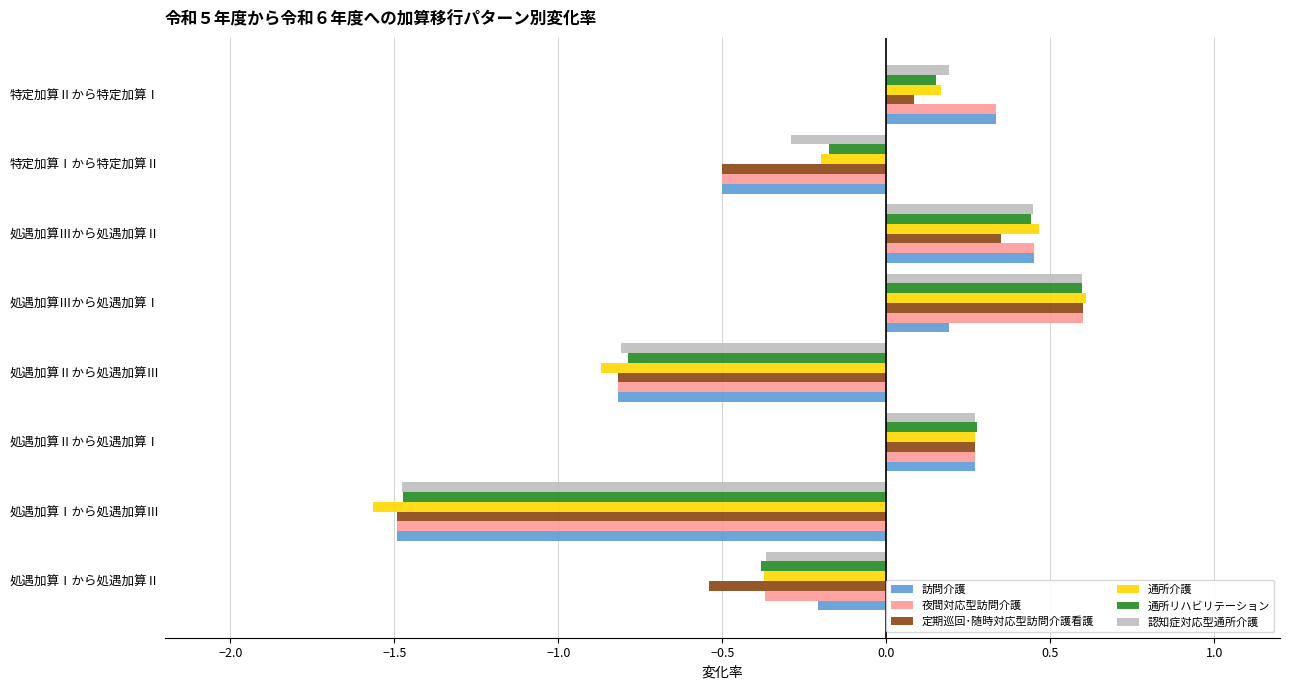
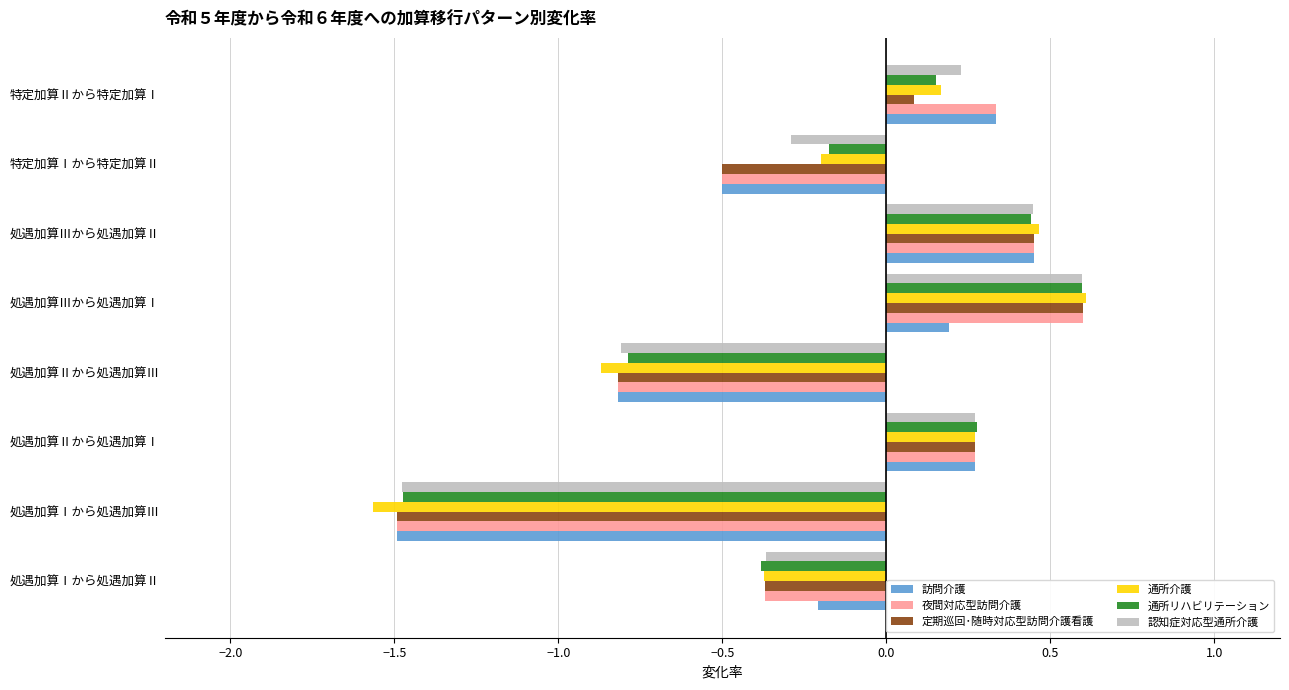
  {
    "訪問介護": {
      "特定加算Ⅱから特定加算Ⅰ": 0.33,
      "特定加算Ⅰから特定加算Ⅱ": -0.50,
      "処遇加算Ⅲから処遇加算Ⅱ": 0.45,
      "処遇加算Ⅲから処遇加算Ⅰ": 0.19,
      "処遇加算Ⅱから処遇加算Ⅲ": -0.82,
      "処遇加算Ⅱから処遇加算Ⅰ": 0.27,
      "処遇加算Ⅰから処遇加算Ⅲ": -1.49,
      "処遇加算Ⅰから処遇加算Ⅱ": -0.21
    },
    "夜間対応型訪問介護": {
      "特定加算Ⅱから特定加算Ⅰ": 0.33,
      "特定加算Ⅰから特定加算Ⅱ": -0.50,
      "処遇加算Ⅲから処遇加算Ⅱ": 0.45,
      "処遇加算Ⅲから処遇加算Ⅰ": 0.60,
      "処遇加算Ⅱから処遇加算Ⅲ": -0.82,
      "処遇加算Ⅱから処遇加算Ⅰ": 0.27,
      "処遇加算Ⅰから処遇加算Ⅲ": -1.49,
      "処遇加算Ⅰから処遇加算Ⅱ": -0.37
    },
    "定期巡回･随時対応型訪問介護看護": {
      "特定加算Ⅱから特定加算Ⅰ": 0.08,
      "特定加算Ⅰから特定加算Ⅱ": -0.50,
-     "処遇加算Ⅲから処遇加算Ⅱ": 0.35,
+     "処遇加算Ⅲから処遇加算Ⅱ": 0.45,
      "処遇加算Ⅲから処遇加算Ⅰ": 0.60,
      "処遇加算Ⅱから処遇加算Ⅲ": -0.82,
      "処遇加算Ⅱから処遇加算Ⅰ": 0.27,
      "処遇加算Ⅰから処遇加算Ⅲ": -1.49,
-     "処遇加算Ⅰから処遇加算Ⅱ": -0.54
+     "処遇加算Ⅰから処遇加算Ⅱ": -0.37
    },
    "通所介護": {
      "特定加算Ⅱから特定加算Ⅰ": 0.17,
      "特定加算Ⅰから特定加算Ⅱ": -0.20,
      "処遇加算Ⅲから処遇加算Ⅱ": 0.47,
      "処遇加算Ⅲから処遇加算Ⅰ": 0.61,
      "処遇加算Ⅱから処遇加算Ⅲ": -0.87,
      "処遇加算Ⅱから処遇加算Ⅰ": 0.27,
      "処遇加算Ⅰから処遇加算Ⅲ": -1.57,
      "処遇加算Ⅰから処遇加算Ⅱ": -0.37
    },
    "通所リハビリテーション": {
      "特定加算Ⅱから特定加算Ⅰ": 0.15,
      "特定加算Ⅰから特定加算Ⅱ": -0.18,
      "処遇加算Ⅲから処遇加算Ⅱ": 0.44,
      "処遇加算Ⅲから処遇加算Ⅰ": 0.60,
      "処遇加算Ⅱから処遇加算Ⅲ": -0.79,
      "処遇加算Ⅱから処遇加算Ⅰ": 0.28,
      "処遇加算Ⅰから処遇加算Ⅲ": -1.47,
      "処遇加算Ⅰから処遇加算Ⅱ": -0.38
    },
    "認知症対応型通所介護": {
-     "特定加算Ⅱから特定加算Ⅰ": 0.19,
+     "特定加算Ⅱから特定加算Ⅰ": 0.23,
      "特定加算Ⅰから特定加算Ⅱ": -0.29,
      "処遇加算Ⅲから処遇加算Ⅱ": 0.45,
      "処遇加算Ⅲから処遇加算Ⅰ": 0.60,
      "処遇加算Ⅱから処遇加算Ⅲ": -0.81,
      "処遇加算Ⅱから処遇加算Ⅰ": 0.27,
      "処遇加算Ⅰから処遇加算Ⅲ": -1.48,
      "処遇加算Ⅰから処遇加算Ⅱ": -0.37
    }
  }
